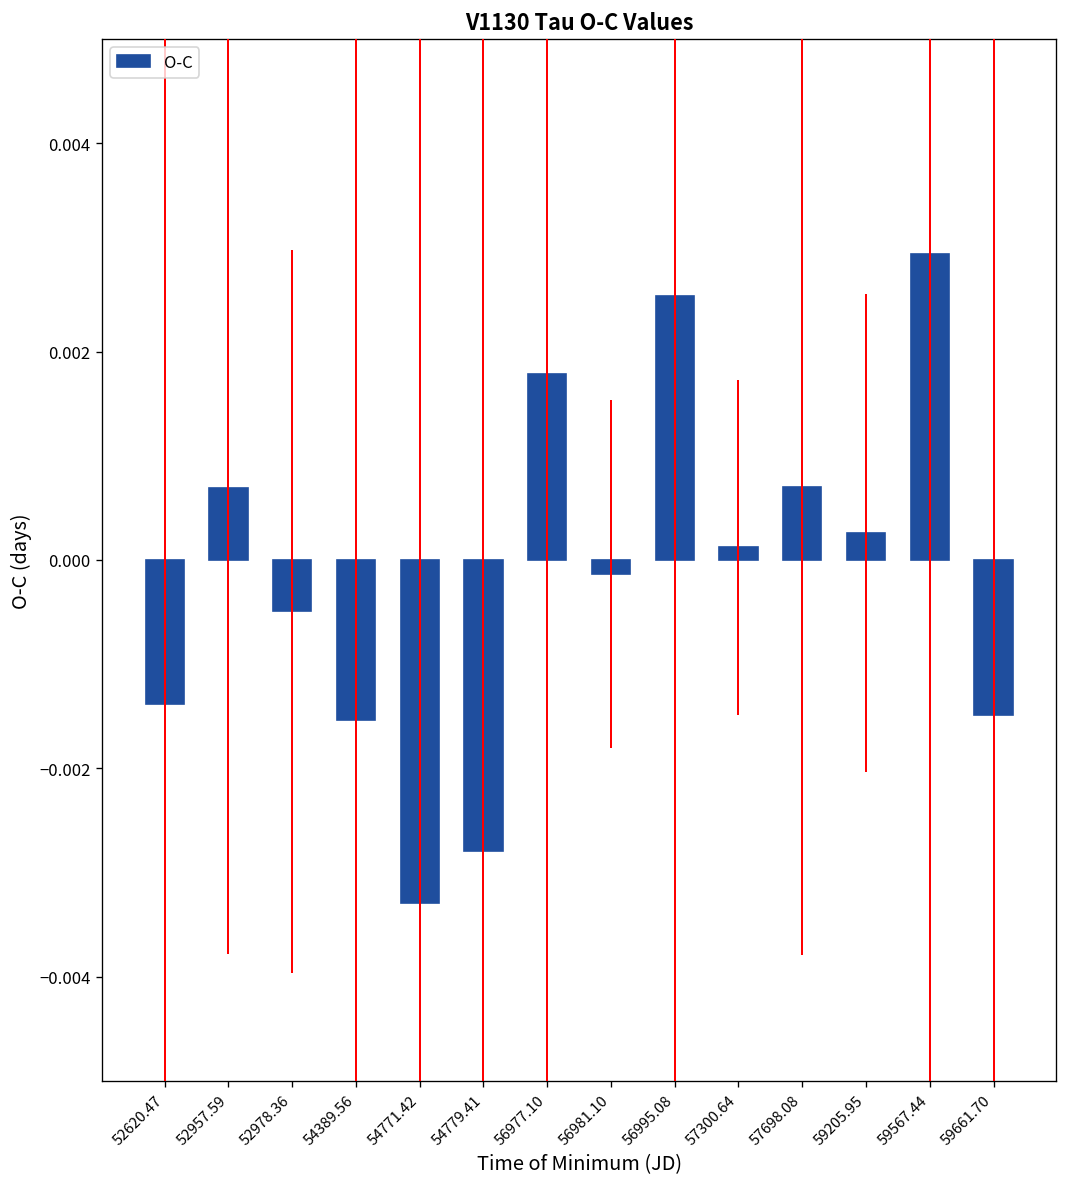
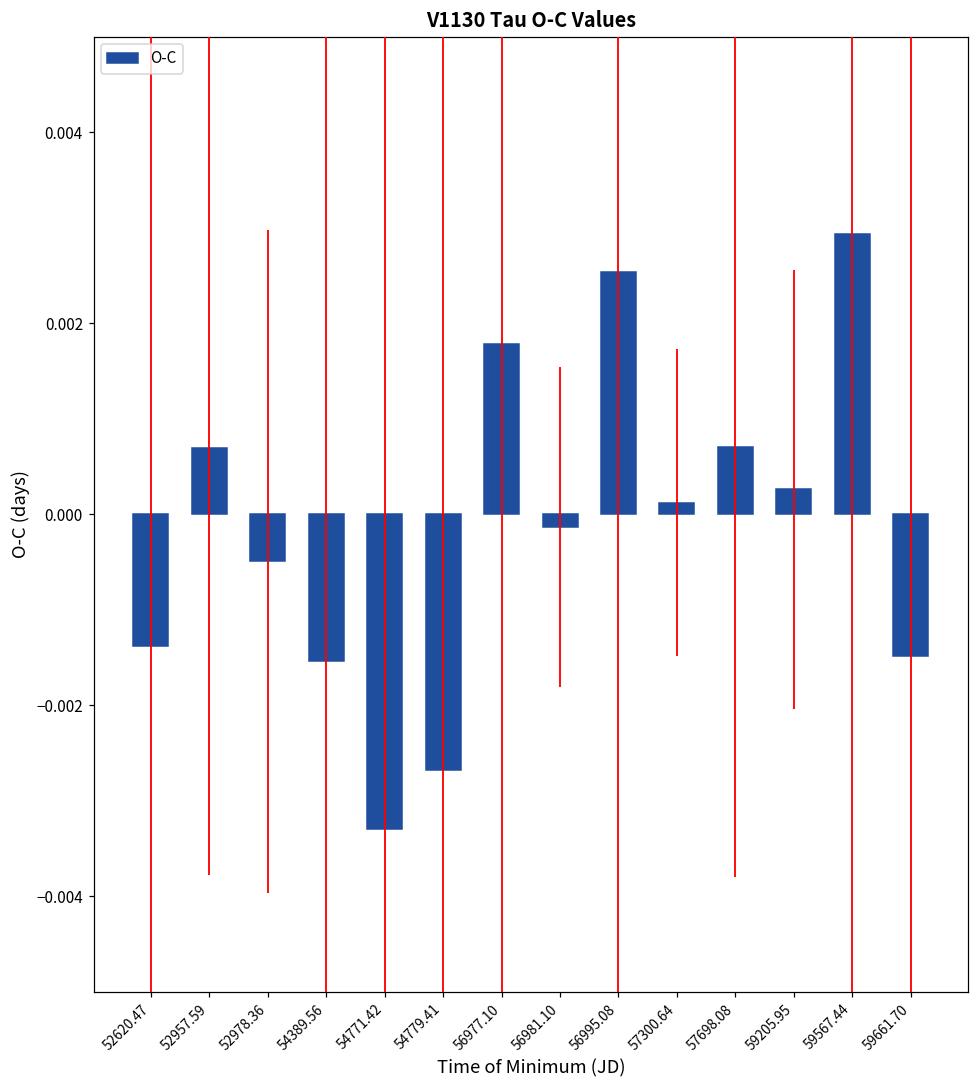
  {
    "52620.47": -0.0014,
    "52957.59": 0.0007,
    "52978.36": -0.0005,
    "54389.56": -0.0015,
    "54771.42": -0.0033,
-   "54779.41": -0.0028,
+   "54779.41": -0.0027,
    "56977.10": 0.0018,
    "56981.10": -0.0001,
    "56995.08": 0.0025,
    "57300.64": 0.0001,
    "57698.08": 0.0007,
    "59205.95": 0.0003,
    "59567.44": 0.0029,
    "59661.70": -0.0015
  }
